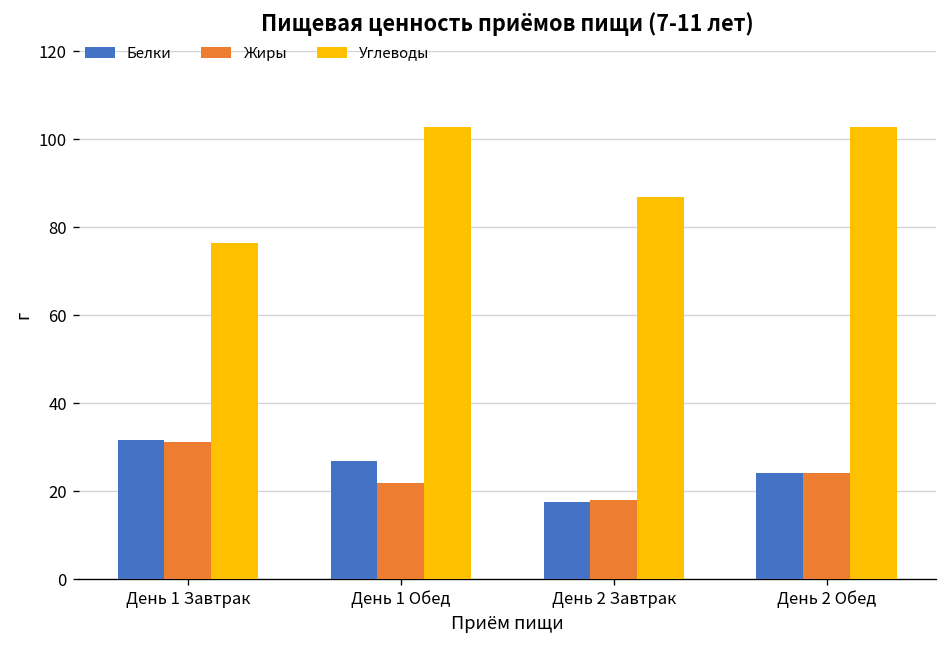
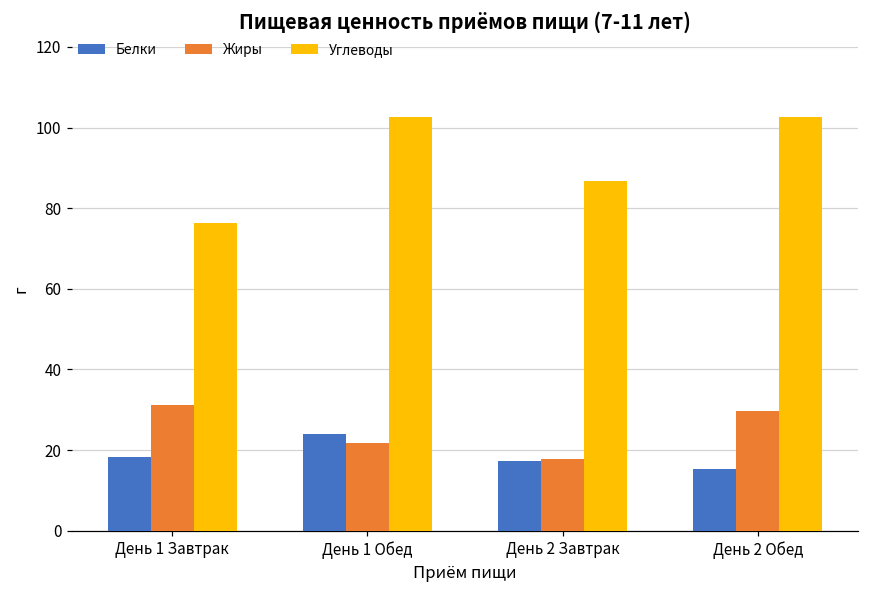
  {
    "Белки": {
-     "День 1 Завтрак": 32,
-     "День 1 Обед": 27,
+     "День 1 Завтрак": 18,
+     "День 1 Обед": 24,
      "День 2 Завтрак": 17,
-     "День 2 Обед": 24
+     "День 2 Обед": 15
    },
    "Жиры": {
      "День 1 Завтрак": 31,
      "День 1 Обед": 22,
      "День 2 Завтрак": 18,
-     "День 2 Обед": 24
+     "День 2 Обед": 30
    },
    "Углеводы": {
      "День 1 Завтрак": 76,
      "День 1 Обед": 103,
      "День 2 Завтрак": 87,
      "День 2 Обед": 103
    }
  }
